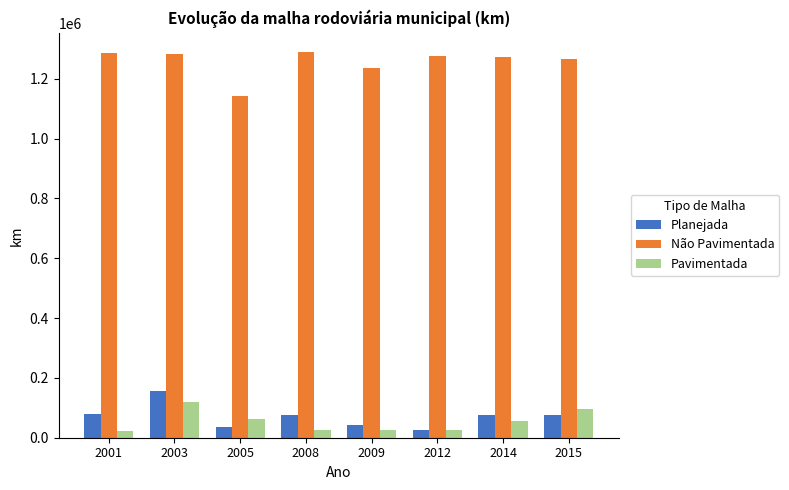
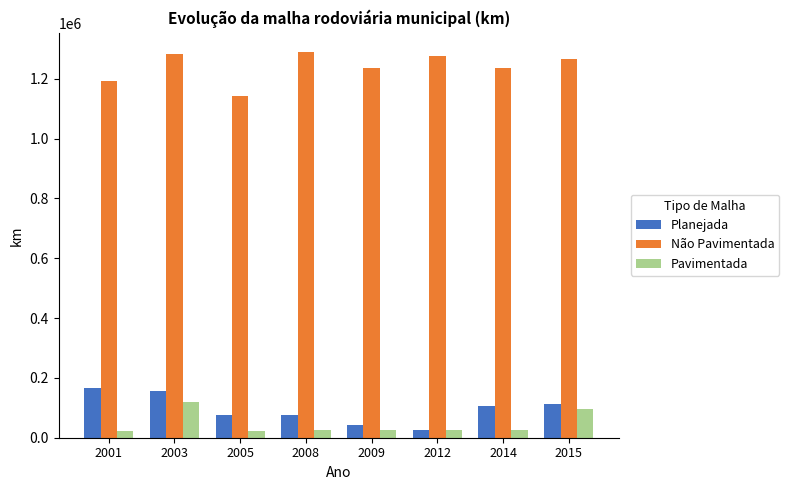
  {
    "Planejada": {
-     "2001": 80000,
+     "2001": 170000,
      "2003": 160000,
-     "2005": 30000,
+     "2005": 80000,
      "2008": 80000,
      "2009": 40000,
      "2012": 30000,
-     "2014": 80000,
-     "2015": 80000
+     "2014": 110000,
+     "2015": 110000
    },
    "Não Pavimentada": {
-     "2001": 1280000,
+     "2001": 1190000,
      "2003": 1280000,
      "2005": 1140000,
      "2008": 1290000,
      "2009": 1230000,
      "2012": 1280000,
-     "2014": 1270000,
+     "2014": 1230000,
      "2015": 1270000
    },
    "Pavimentada": {
      "2001": 20000,
      "2003": 120000,
-     "2005": 60000,
+     "2005": 20000,
      "2008": 30000,
      "2009": 30000,
      "2012": 30000,
-     "2014": 60000,
+     "2014": 30000,
      "2015": 100000
    }
  }
